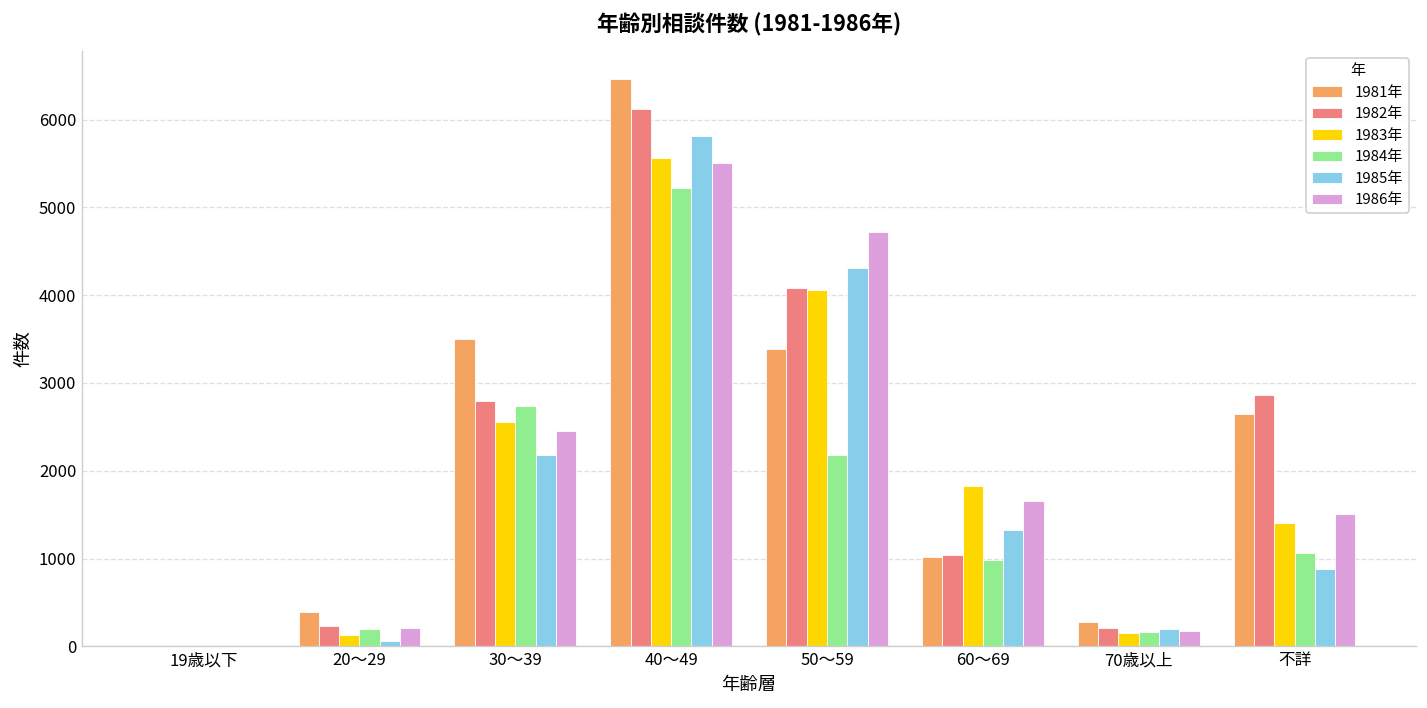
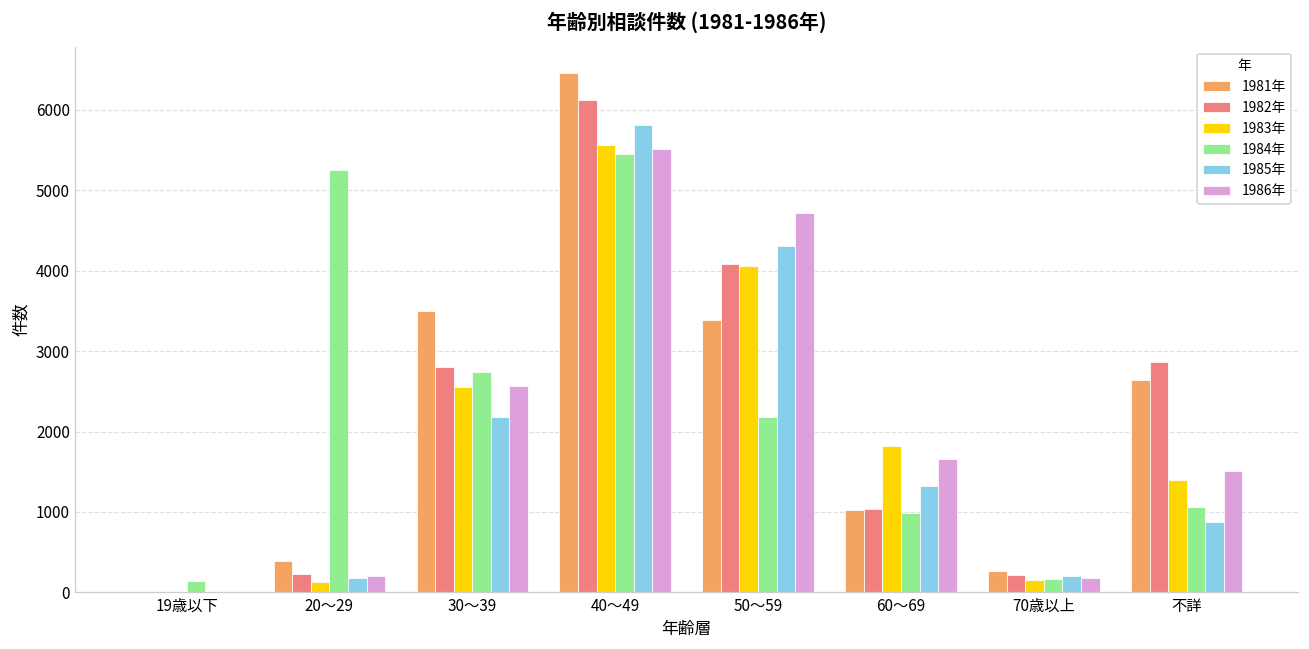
  {
    "1983年": {
      "19歳以下": 0,
      "20～29": 100,
      "30～39": 2600,
      "40～49": 5600,
      "50～59": 4100,
      "60～69": 1800,
      "70歳以上": 200,
      "不詳": 1400
    },
    "1984年": {
-     "19歳以下": 0,
-     "20～29": 200,
+     "19歳以下": 100,
+     "20～29": 5200,
      "30～39": 2700,
-     "40～49": 5200,
+     "40～49": 5500,
      "50～59": 2200,
      "60～69": 1000,
      "70歳以上": 200,
      "不詳": 1100
    },
    "1985年": {
-     "20～29": 100,
+     "20～29": 200,
      "30～39": 2200,
      "40～49": 5800,
      "50～59": 4300,
      "60～69": 1300,
      "70歳以上": 200,
      "不詳": 900
    },
    "1986年": {
      "20～29": 200,
-     "30～39": 2500,
+     "30～39": 2600,
      "40～49": 5500,
      "50～59": 4700,
      "60～69": 1700,
      "70歳以上": 200,
      "不詳": 1500
    }
  }
